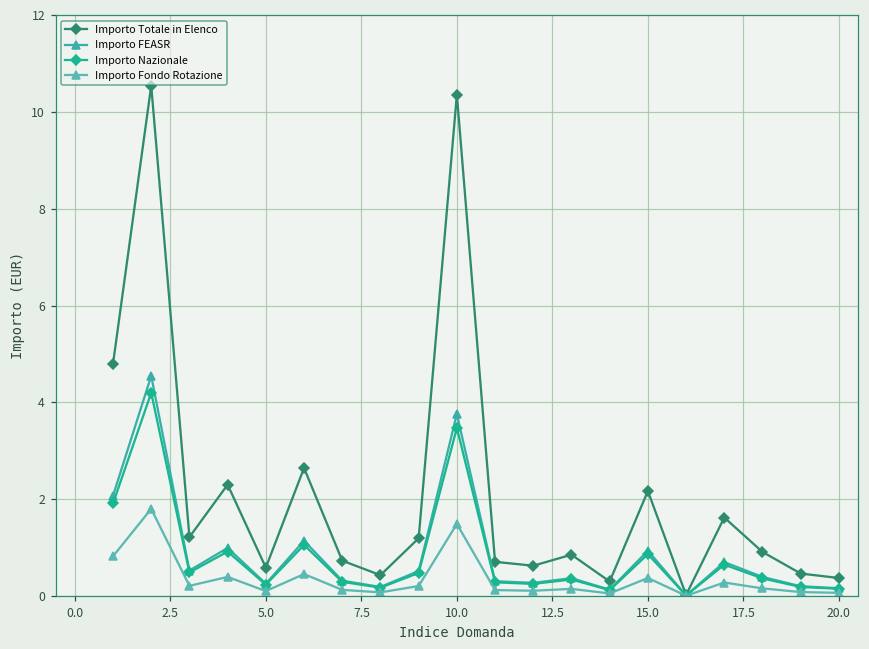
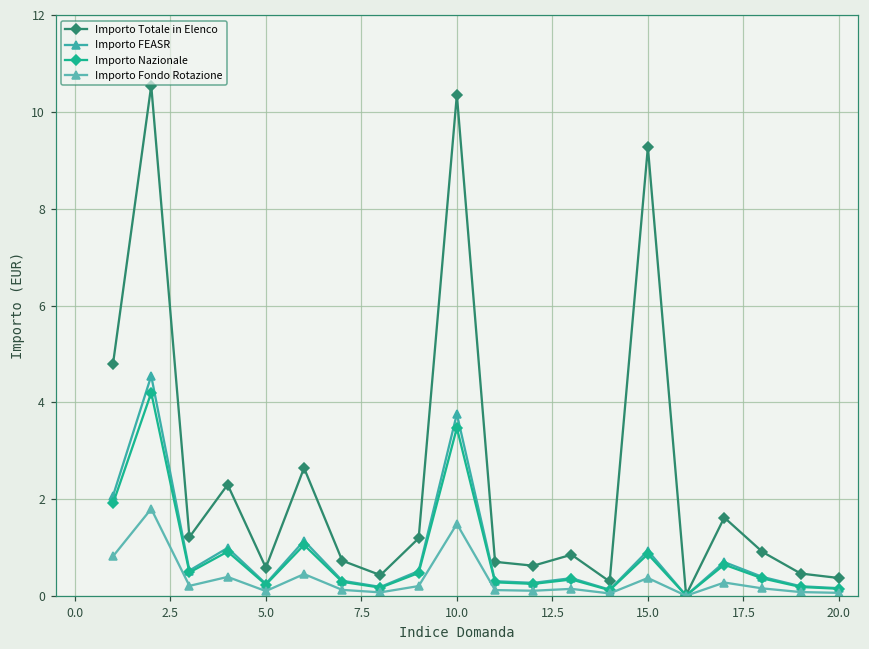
  {
    "Importo Totale in Elenco": {
      "5.0": 0.6,
      "10.0": 10.4,
-     "15.0": 2.2,
+     "15.0": 9.3,
      "20.0": 0.4
    }
  }
